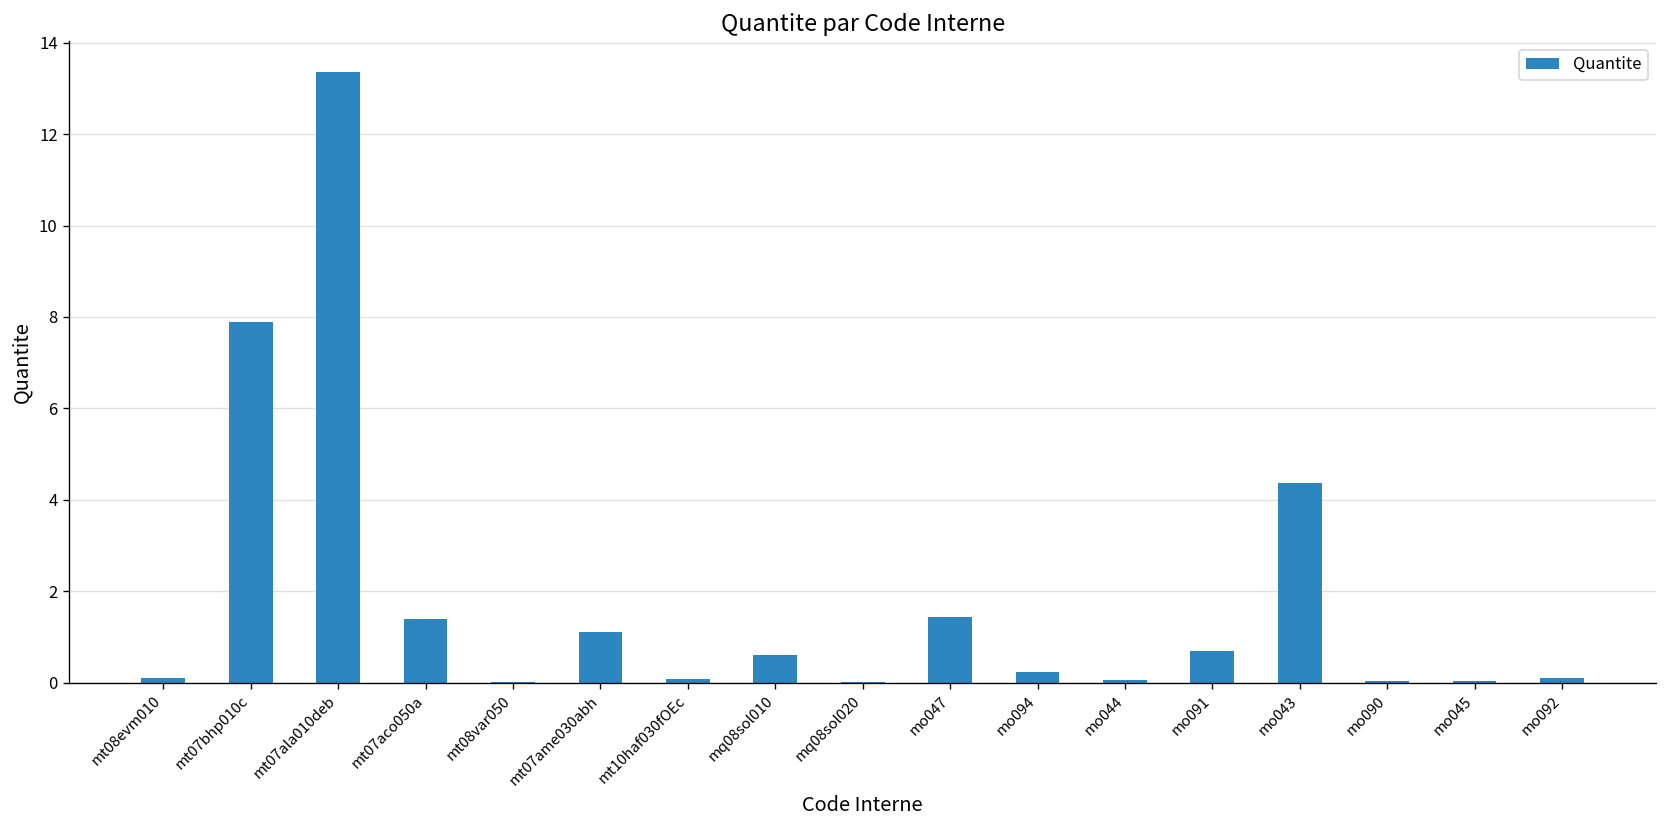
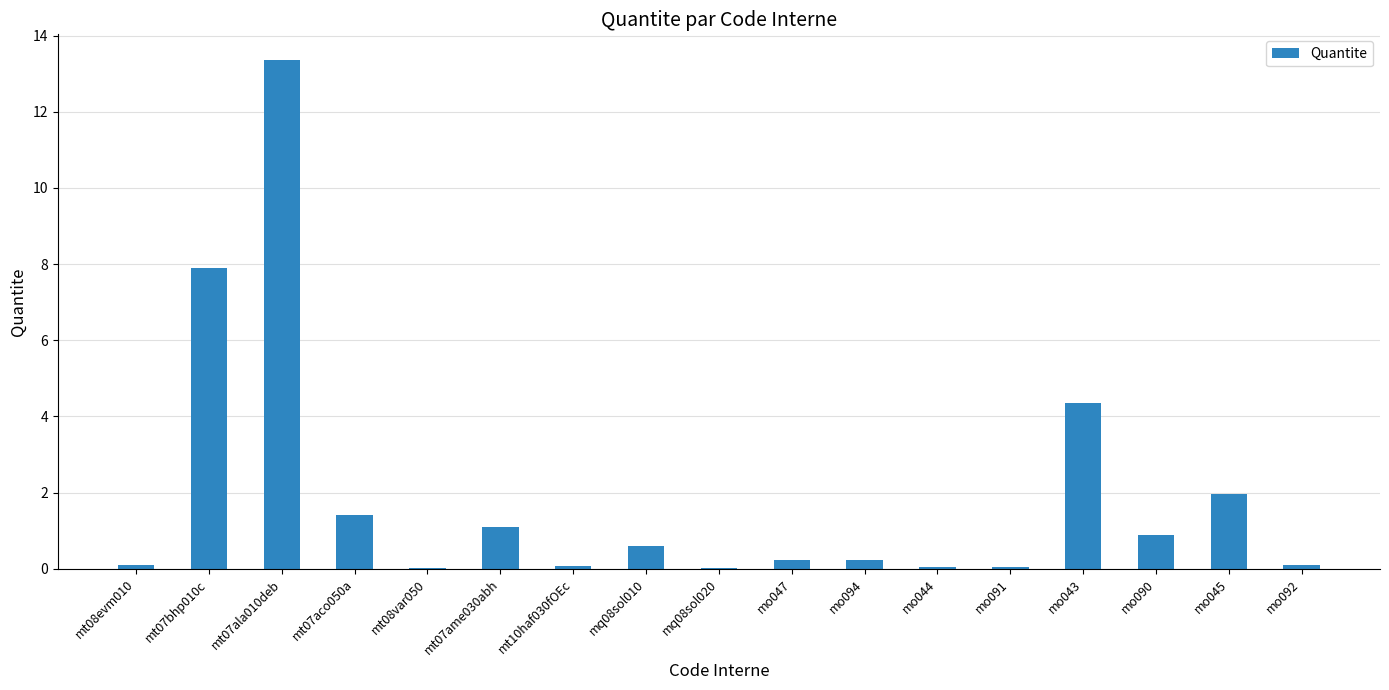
  {
    "mt08evm010": 0.1,
    "mt07bhp010c": 7.9,
    "mt07ala010deb": 13.4,
    "mt07aco050a": 1.4,
    "mt07ame030abh": 1.1,
    "mt10haf030fOEc": 0.1,
    "mq08sol010": 0.6,
-   "mo047": 1.4,
+   "mo047": 0.2,
    "mo094": 0.2,
-   "mo091": 0.7,
+   "mo091": 0.1,
    "mo043": 4.4,
-   "mo090": 0.0,
-   "mo045": 0.0,
+   "mo090": 0.9,
+   "mo045": 2.0,
    "mo092": 0.1
  }
